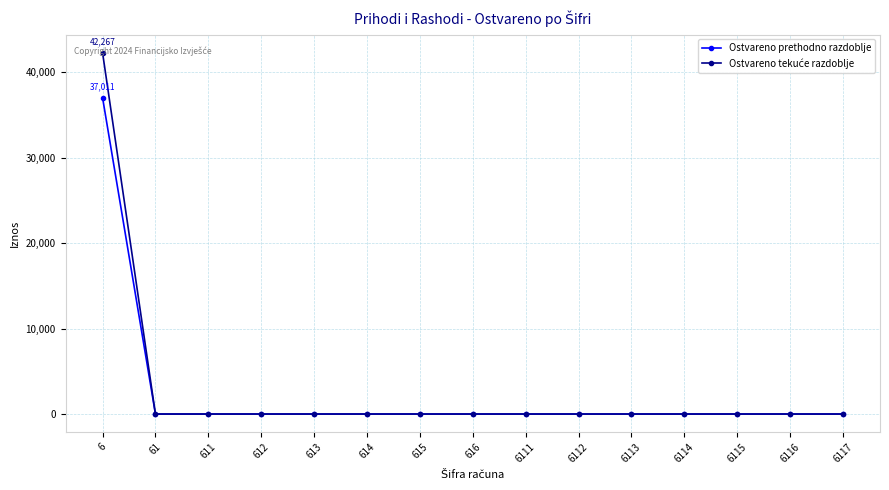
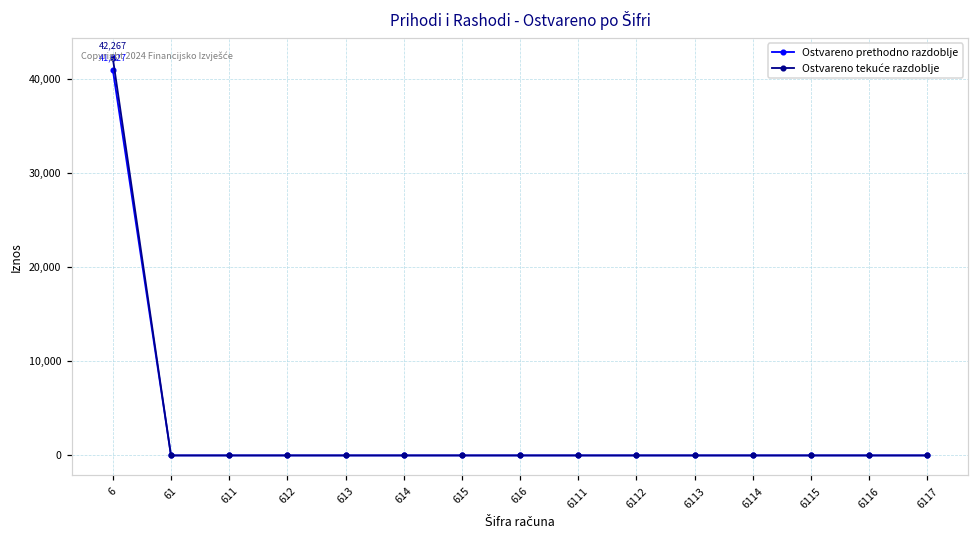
  {
    "Ostvareno prethodno razdoblje": {
-     "6": "37,011"
+     "6": "41,027"
    },
    "Ostvareno tekuće razdoblje": {
      "6": "42,267"
    }
  }
